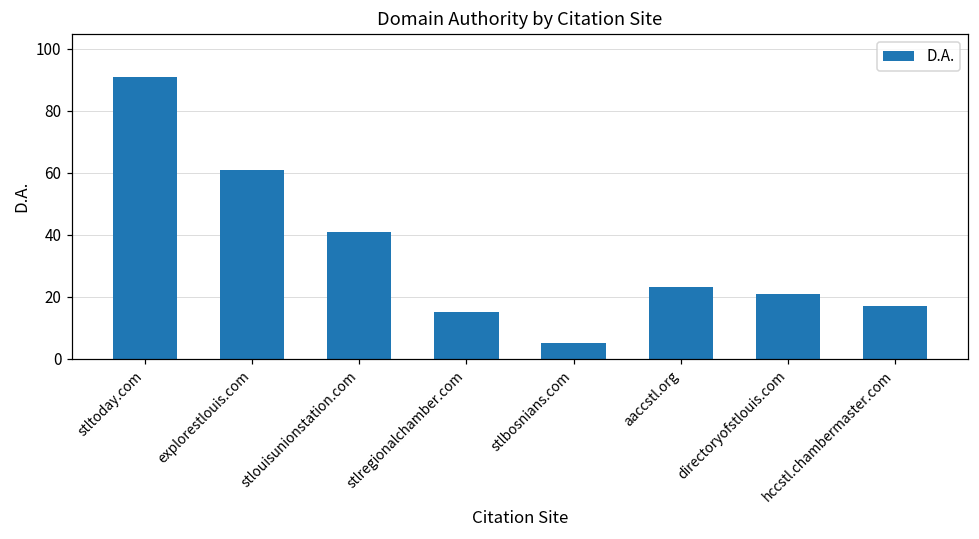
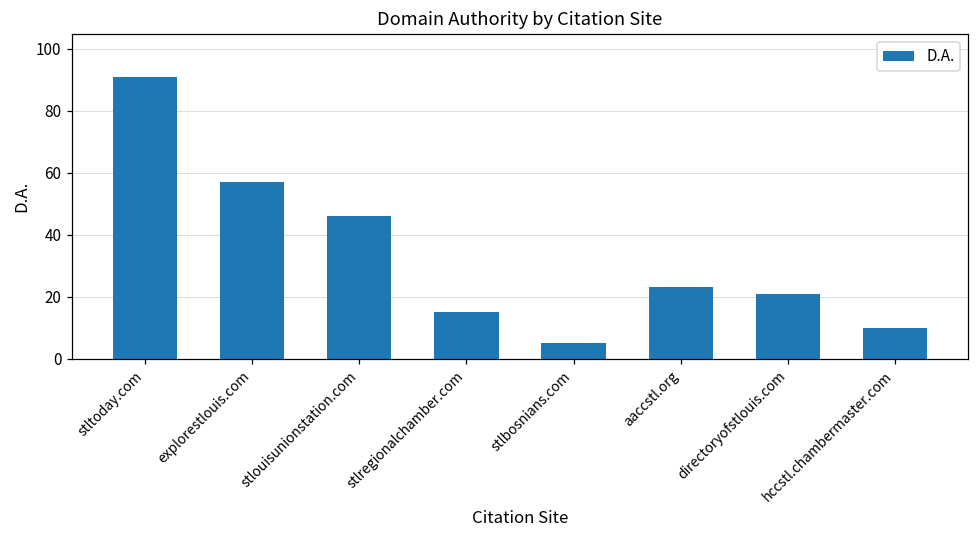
  {
    "stltoday.com": 91,
-   "explorestlouis.com": 61,
-   "stlouisunionstation.com": 41,
+   "explorestlouis.com": 57,
+   "stlouisunionstation.com": 46,
    "stlregionalchamber.com": 15,
    "stlbosnians.com": 5,
    "aaccstl.org": 23,
    "directoryofstlouis.com": 21,
-   "hccstl.chambermaster.com": 17
+   "hccstl.chambermaster.com": 10
  }
